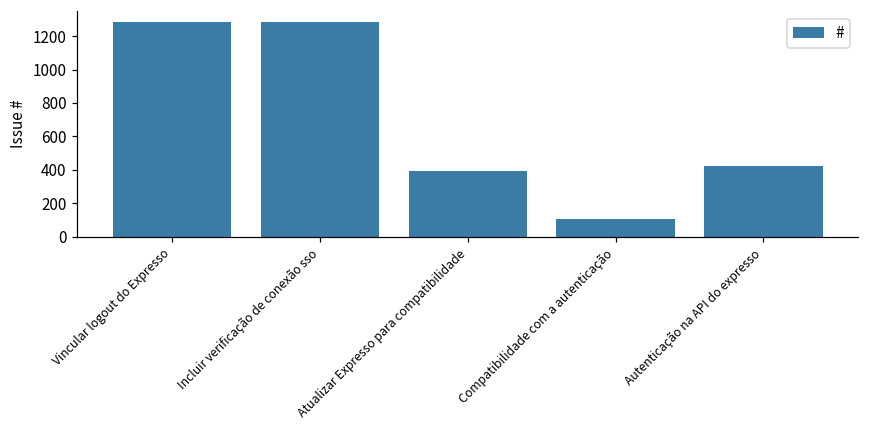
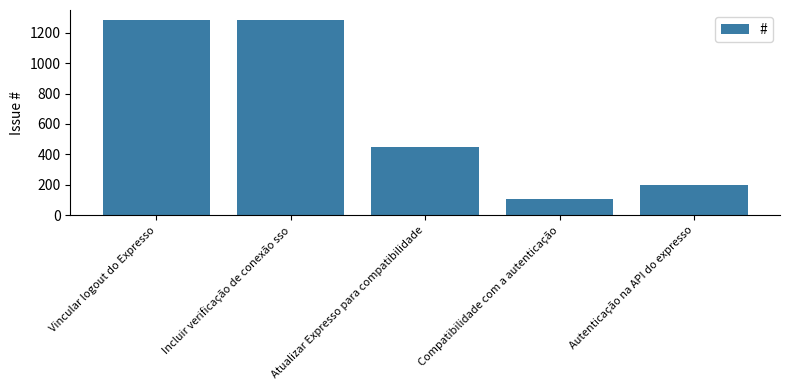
  {
    "Vincular logout do Expresso": 1290,
    "Incluir verificação de conexão sso": 1290,
-   "Atualizar Expresso para compatibilidade": 390,
+   "Atualizar Expresso para compatibilidade": 450,
    "Compatibilidade com a autenticação": 110,
-   "Autenticação na API do expresso": 430
+   "Autenticação na API do expresso": 200
  }
